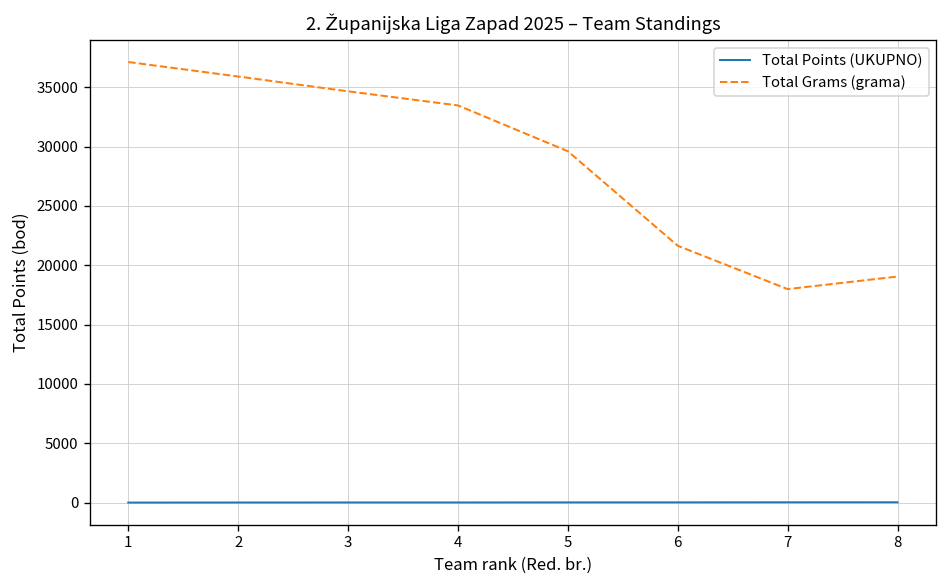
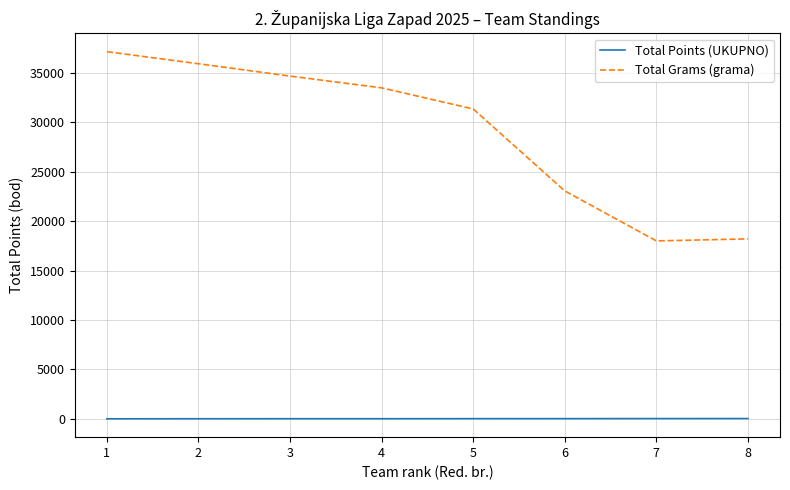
  {
    "Total Points (UKUPNO)": {
      "1": 0,
      "2": 0,
      "3": 0,
      "4": 0,
      "5": 0,
      "6": 0,
      "7": 0,
      "8": 0
    },
    "Total Grams (grama)": {
      "1": 37000,
      "2": 36000,
      "3": 35000,
      "4": 33000,
-     "5": 30000,
-     "6": 22000,
+     "5": 31000,
+     "6": 23000,
      "7": 18000,
-     "8": 19000
+     "8": 18000
    }
  }
